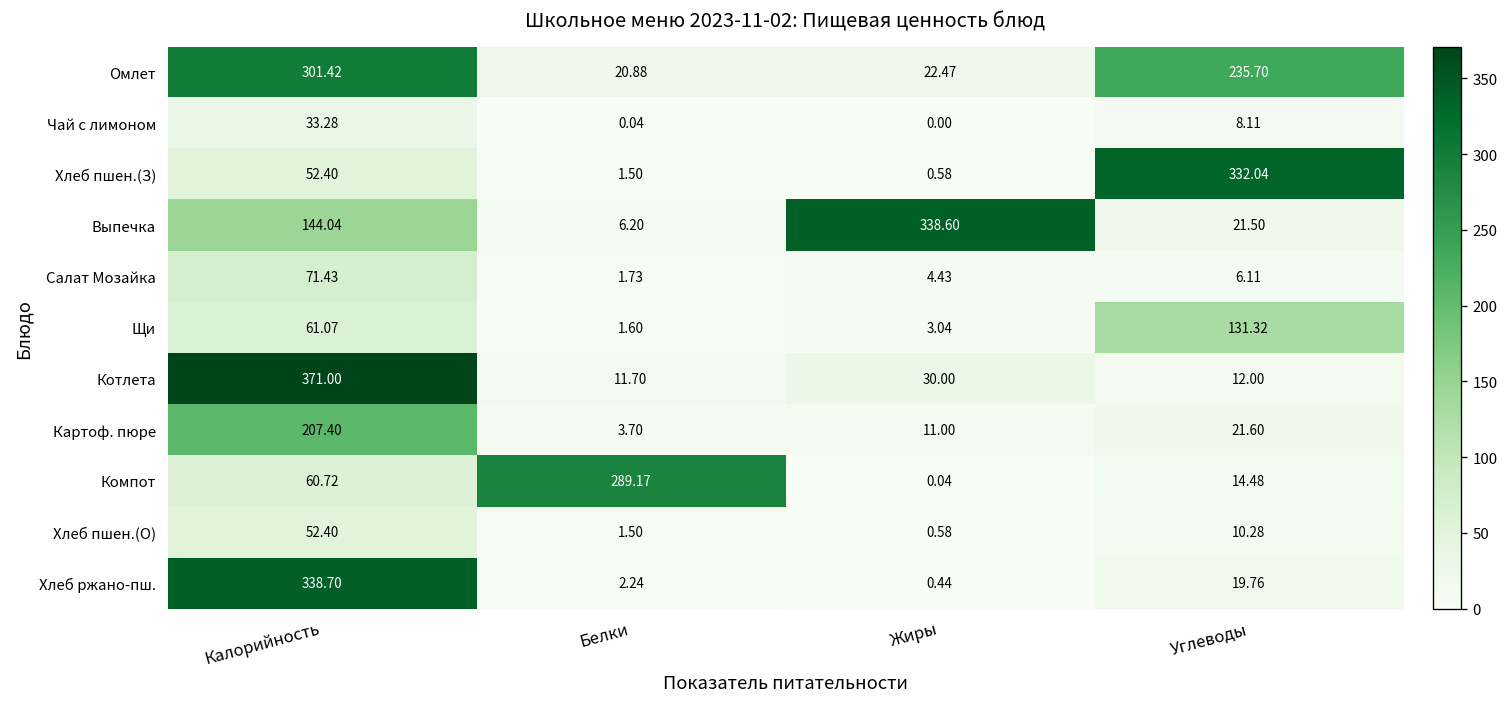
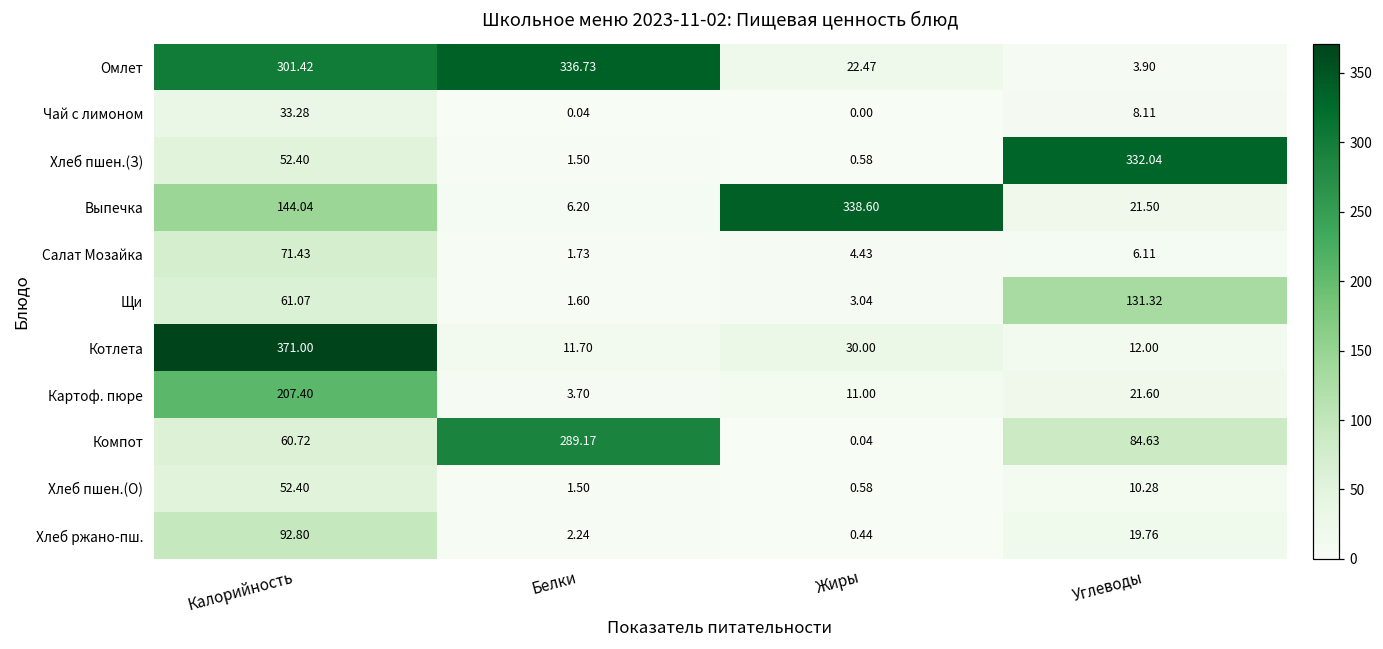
  {
    "Омлет": {
      "Калорийность": 301.42,
-     "Белки": 20.88,
+     "Белки": 336.73,
      "Жиры": 22.47,
-     "Углеводы": 235.70
+     "Углеводы": 3.90
    },
    "Чай с лимоном": {
      "Калорийность": 33.28,
      "Белки": 0.04,
      "Жиры": 0.00,
      "Углеводы": 8.11
    },
    "Хлеб пшен.(З)": {
      "Калорийность": 52.40,
      "Белки": 1.50,
      "Жиры": 0.58,
      "Углеводы": 332.04
    },
    "Выпечка": {
      "Калорийность": 144.04,
      "Белки": 6.20,
      "Жиры": 338.60,
      "Углеводы": 21.50
    },
    "Салат Мозайка": {
      "Калорийность": 71.43,
      "Белки": 1.73,
      "Жиры": 4.43,
      "Углеводы": 6.11
    },
    "Щи": {
      "Калорийность": 61.07,
      "Белки": 1.60,
      "Жиры": 3.04,
      "Углеводы": 131.32
    },
    "Котлета": {
      "Калорийность": 371.00,
      "Белки": 11.70,
      "Жиры": 30.00,
      "Углеводы": 12.00
    },
    "Картоф. пюре": {
      "Калорийность": 207.40,
      "Белки": 3.70,
      "Жиры": 11.00,
      "Углеводы": 21.60
    },
    "Компот": {
      "Калорийность": 60.72,
      "Белки": 289.17,
      "Жиры": 0.04,
-     "Углеводы": 14.48
+     "Углеводы": 84.63
    },
    "Хлеб пшен.(О)": {
      "Калорийность": 52.40,
      "Белки": 1.50,
      "Жиры": 0.58,
      "Углеводы": 10.28
    },
    "Хлеб ржано-пш.": {
-     "Калорийность": 338.70,
+     "Калорийность": 92.80,
      "Белки": 2.24,
      "Жиры": 0.44,
      "Углеводы": 19.76
    }
  }
